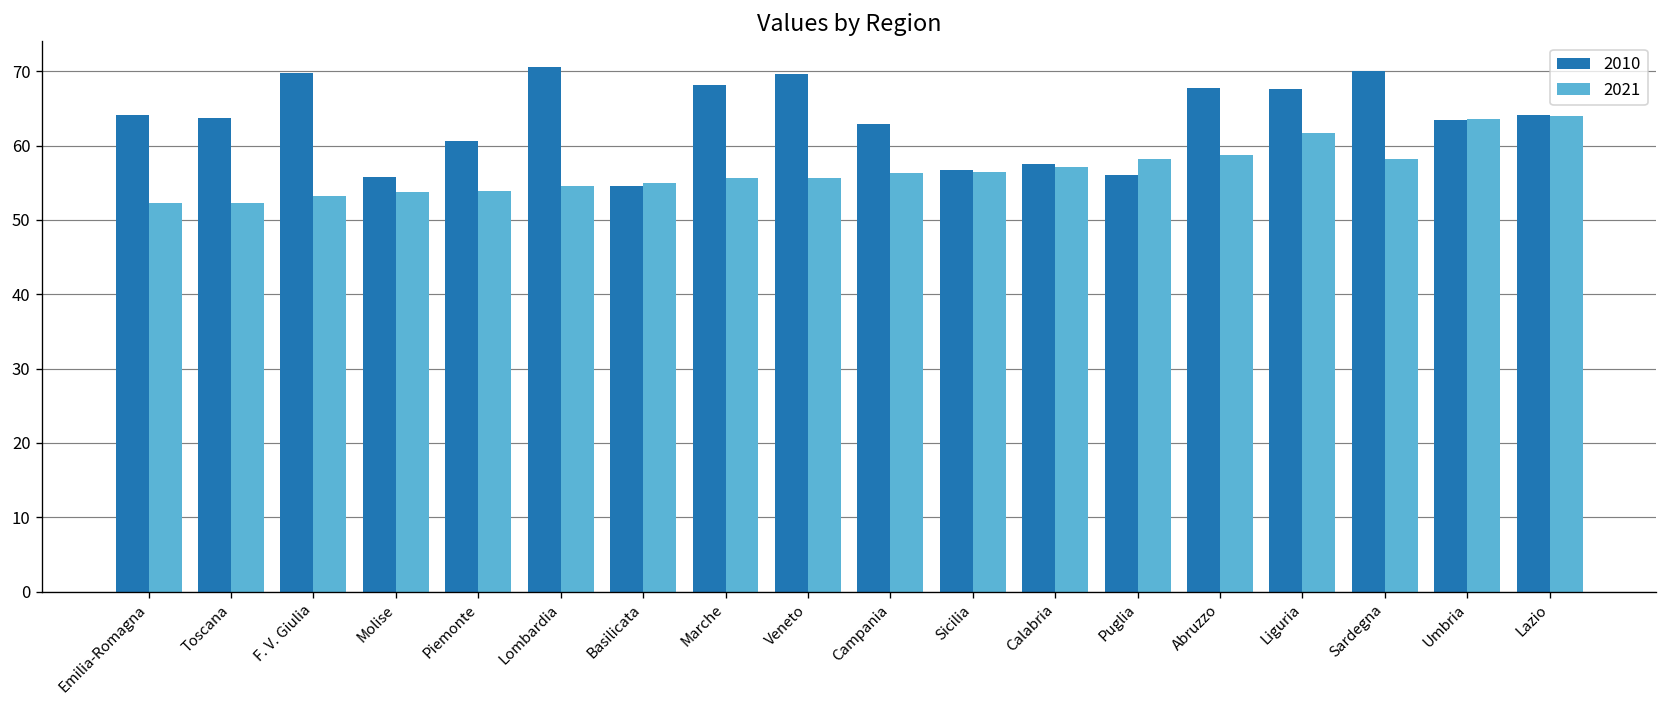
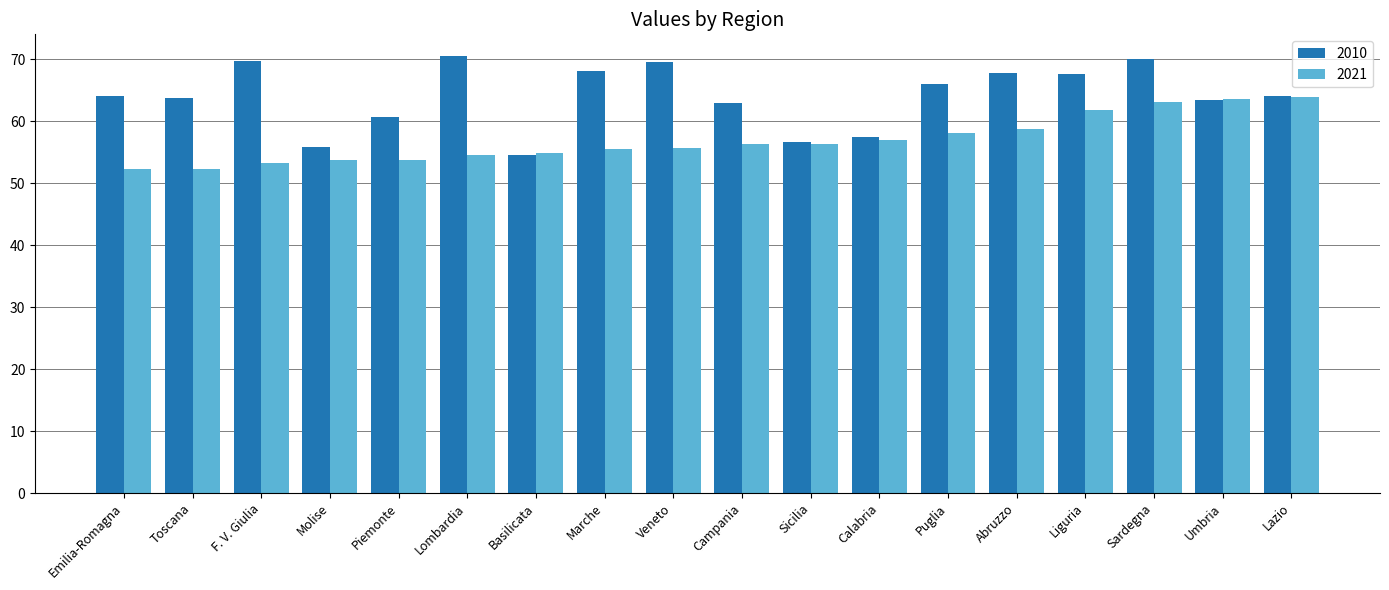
  {
    "2010": {
      "Emilia-Romagna": 64,
      "Toscana": 64,
      "F. V. Giulia": 70,
      "Molise": 56,
      "Piemonte": 61,
      "Lombardia": 71,
      "Basilicata": 55,
      "Marche": 68,
      "Veneto": 70,
      "Campania": 63,
      "Sicilia": 57,
      "Calabria": 58,
-     "Puglia": 56,
+     "Puglia": 66,
      "Abruzzo": 68,
      "Liguria": 68,
      "Sardegna": 70,
      "Umbria": 63,
      "Lazio": 64
    },
    "2021": {
      "Emilia-Romagna": 52,
      "Toscana": 52,
      "F. V. Giulia": 53,
      "Molise": 54,
      "Piemonte": 54,
      "Lombardia": 55,
      "Basilicata": 55,
      "Marche": 56,
      "Veneto": 56,
      "Campania": 56,
      "Sicilia": 56,
      "Calabria": 57,
      "Puglia": 58,
      "Abruzzo": 59,
      "Liguria": 62,
-     "Sardegna": 58,
+     "Sardegna": 63,
      "Umbria": 64,
      "Lazio": 64
    }
  }
